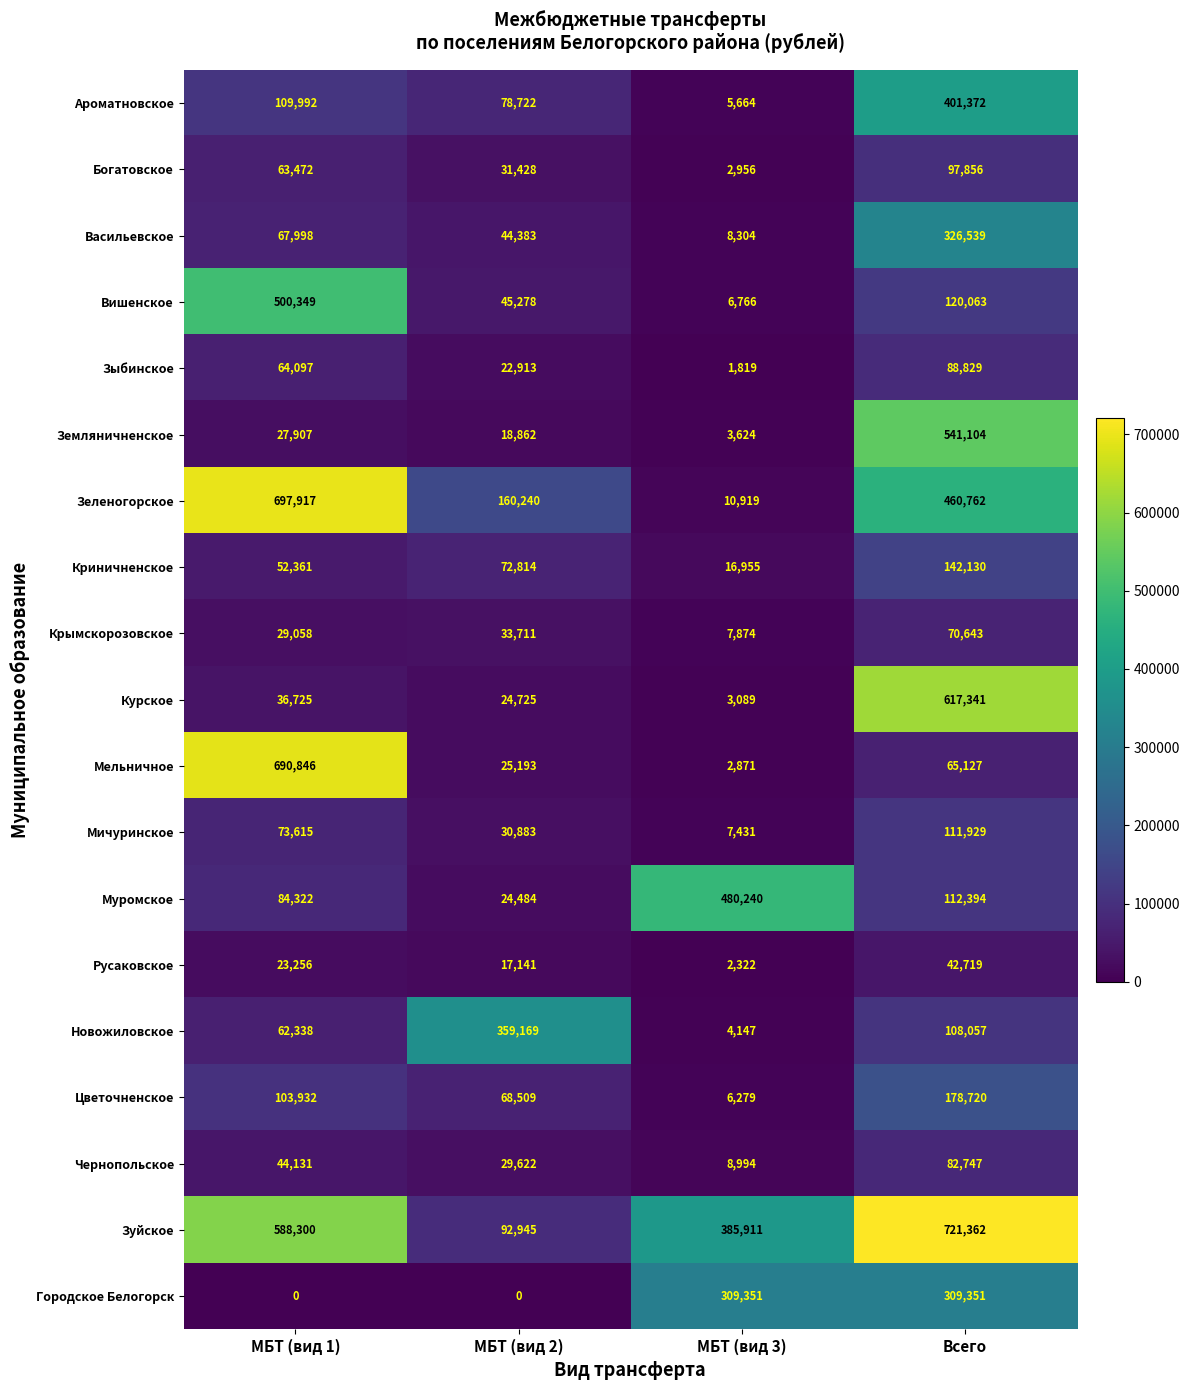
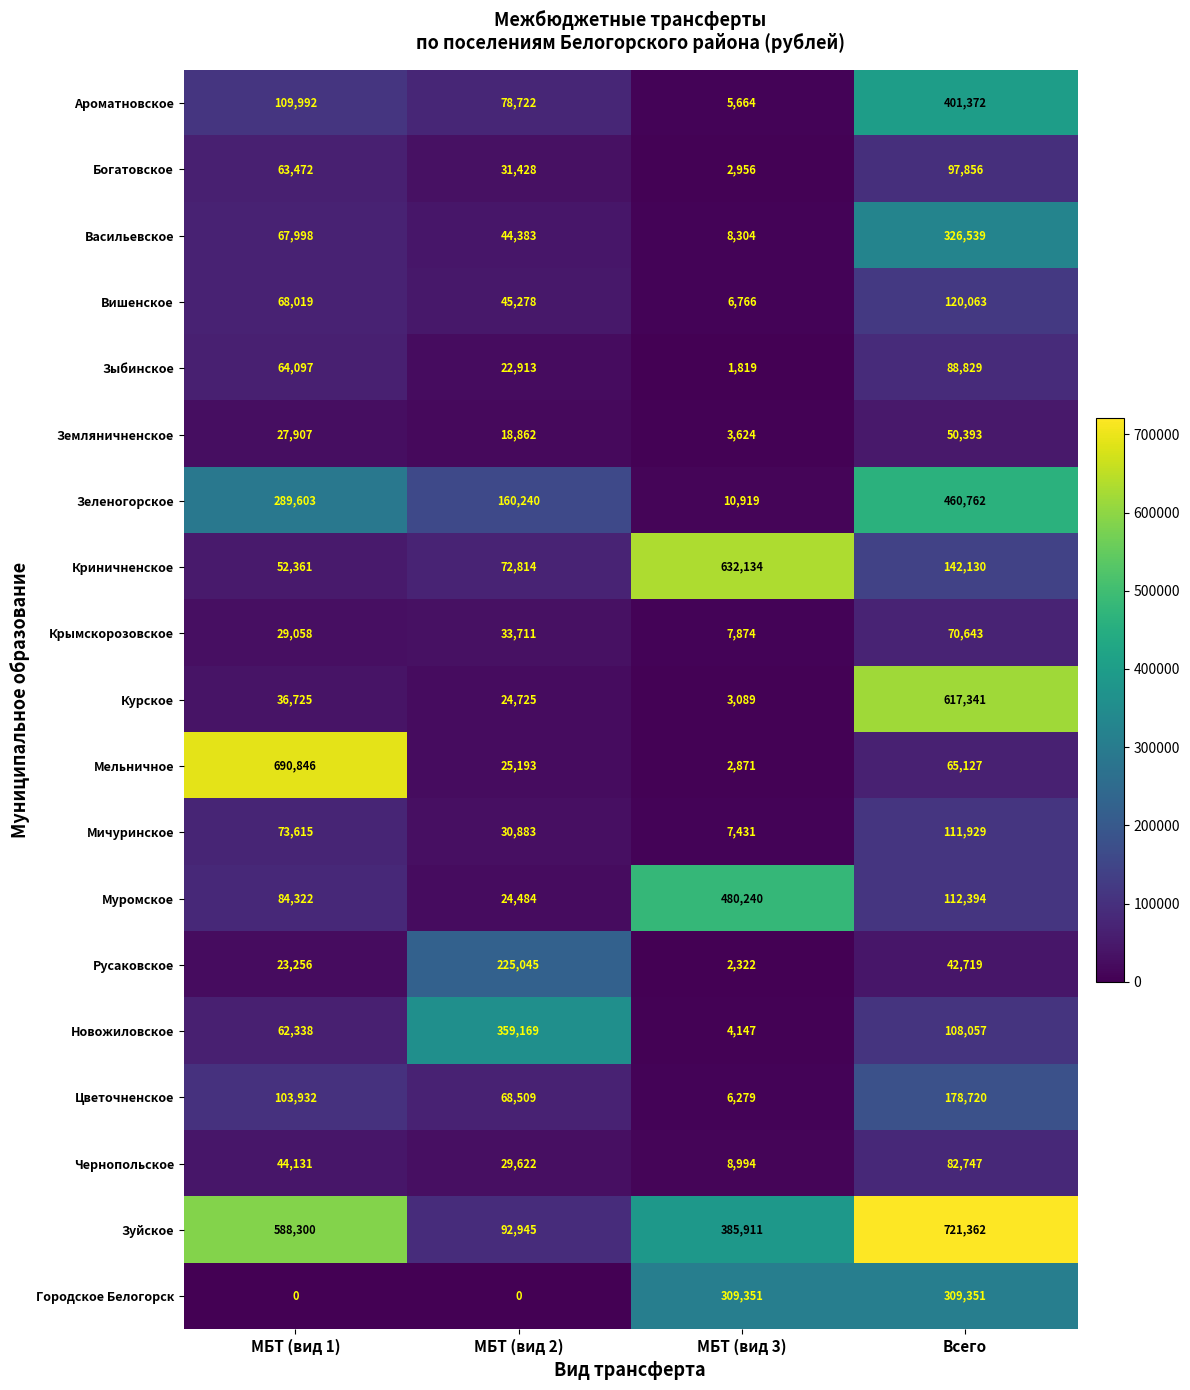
  {
    "Ароматновское": {
      "МБТ (вид 1)": "109,992",
      "МБТ (вид 2)": "78,722",
      "МБТ (вид 3)": "5,664",
      "Всего": "401,372"
    },
    "Богатовское": {
      "МБТ (вид 1)": "63,472",
      "МБТ (вид 2)": "31,428",
      "МБТ (вид 3)": "2,956",
      "Всего": "97,856"
    },
    "Васильевское": {
      "МБТ (вид 1)": "67,998",
      "МБТ (вид 2)": "44,383",
      "МБТ (вид 3)": "8,304",
      "Всего": "326,539"
    },
    "Вишенское": {
-     "МБТ (вид 1)": "500,349",
+     "МБТ (вид 1)": "68,019",
      "МБТ (вид 2)": "45,278",
      "МБТ (вид 3)": "6,766",
      "Всего": "120,063"
    },
    "Зыбинское": {
      "МБТ (вид 1)": "64,097",
      "МБТ (вид 2)": "22,913",
      "МБТ (вид 3)": "1,819",
      "Всего": "88,829"
    },
    "Земляничненское": {
      "МБТ (вид 1)": "27,907",
      "МБТ (вид 2)": "18,862",
      "МБТ (вид 3)": "3,624",
-     "Всего": "541,104"
+     "Всего": "50,393"
    },
    "Зеленогорское": {
-     "МБТ (вид 1)": "697,917",
+     "МБТ (вид 1)": "289,603",
      "МБТ (вид 2)": "160,240",
      "МБТ (вид 3)": "10,919",
      "Всего": "460,762"
    },
    "Криничненское": {
      "МБТ (вид 1)": "52,361",
      "МБТ (вид 2)": "72,814",
-     "МБТ (вид 3)": "16,955",
+     "МБТ (вид 3)": "632,134",
      "Всего": "142,130"
    },
    "Крымскорозовское": {
      "МБТ (вид 1)": "29,058",
      "МБТ (вид 2)": "33,711",
      "МБТ (вид 3)": "7,874",
      "Всего": "70,643"
    },
    "Курское": {
      "МБТ (вид 1)": "36,725",
      "МБТ (вид 2)": "24,725",
      "МБТ (вид 3)": "3,089",
      "Всего": "617,341"
    },
    "Мельничное": {
      "МБТ (вид 1)": "690,846",
      "МБТ (вид 2)": "25,193",
      "МБТ (вид 3)": "2,871",
      "Всего": "65,127"
    },
    "Мичуринское": {
      "МБТ (вид 1)": "73,615",
      "МБТ (вид 2)": "30,883",
      "МБТ (вид 3)": "7,431",
      "Всего": "111,929"
    },
    "Муромское": {
      "МБТ (вид 1)": "84,322",
      "МБТ (вид 2)": "24,484",
      "МБТ (вид 3)": "480,240",
      "Всего": "112,394"
    },
    "Русаковское": {
      "МБТ (вид 1)": "23,256",
-     "МБТ (вид 2)": "17,141",
+     "МБТ (вид 2)": "225,045",
      "МБТ (вид 3)": "2,322",
      "Всего": "42,719"
    },
    "Новожиловское": {
      "МБТ (вид 1)": "62,338",
      "МБТ (вид 2)": "359,169",
      "МБТ (вид 3)": "4,147",
      "Всего": "108,057"
    },
    "Цветочненское": {
      "МБТ (вид 1)": "103,932",
      "МБТ (вид 2)": "68,509",
      "МБТ (вид 3)": "6,279",
      "Всего": "178,720"
    },
    "Чернопольское": {
      "МБТ (вид 1)": "44,131",
      "МБТ (вид 2)": "29,622",
      "МБТ (вид 3)": "8,994",
      "Всего": "82,747"
    },
    "Зуйское": {
      "МБТ (вид 1)": "588,300",
      "МБТ (вид 2)": "92,945",
      "МБТ (вид 3)": "385,911",
      "Всего": "721,362"
    },
    "Городское Белогорск": {
      "МБТ (вид 1)": "0",
      "МБТ (вид 2)": "0",
      "МБТ (вид 3)": "309,351",
      "Всего": "309,351"
    }
  }
